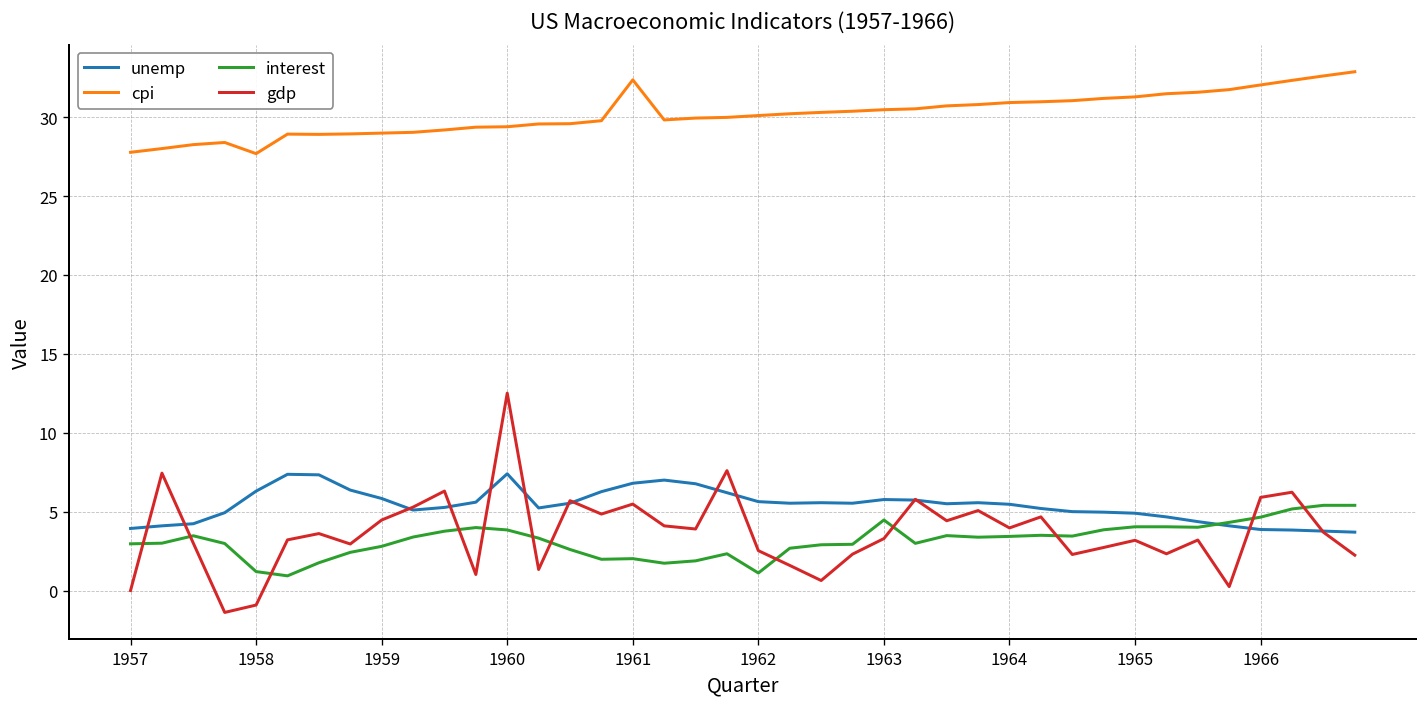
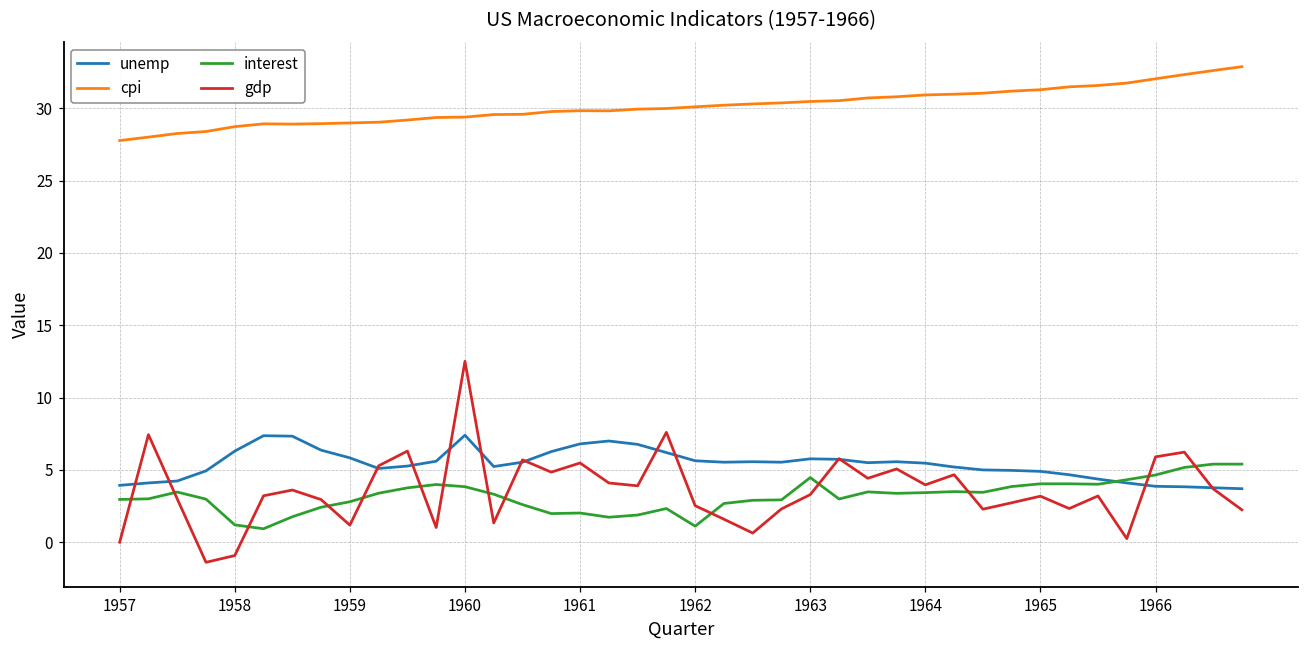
  {
    "unemp": {
      "1957": 3.9,
      "1958": 6.3,
      "1959": 5.8,
      "1960": 7.4,
      "1961": 6.8,
      "1962": 5.6,
      "1963": 5.8,
      "1964": 5.5,
      "1965": 4.9,
      "1966": 3.9
    },
    "cpi": {
      "1957": 27.8,
-     "1958": 27.7,
+     "1958": 28.7,
      "1959": 29.0,
      "1960": 29.4,
-     "1961": 32.4,
+     "1961": 29.8,
      "1962": 30.1,
      "1963": 30.5,
      "1964": 30.9,
      "1965": 31.3,
      "1966": 32.0
    },
    "interest": {
      "1957": 3.0,
      "1958": 1.2,
      "1959": 2.8,
      "1960": 3.8,
      "1961": 2.0,
      "1962": 1.1,
      "1963": 4.5,
      "1964": 3.4,
      "1965": 4.0,
      "1966": 4.7
    },
    "gdp": {
      "1957": 0.0,
      "1958": -0.9,
-     "1959": 4.5,
+     "1959": 1.2,
      "1960": 12.5,
      "1961": 5.5,
      "1962": 2.5,
      "1963": 3.3,
      "1964": 4.0,
      "1965": 3.2,
      "1966": 5.9
    }
  }
